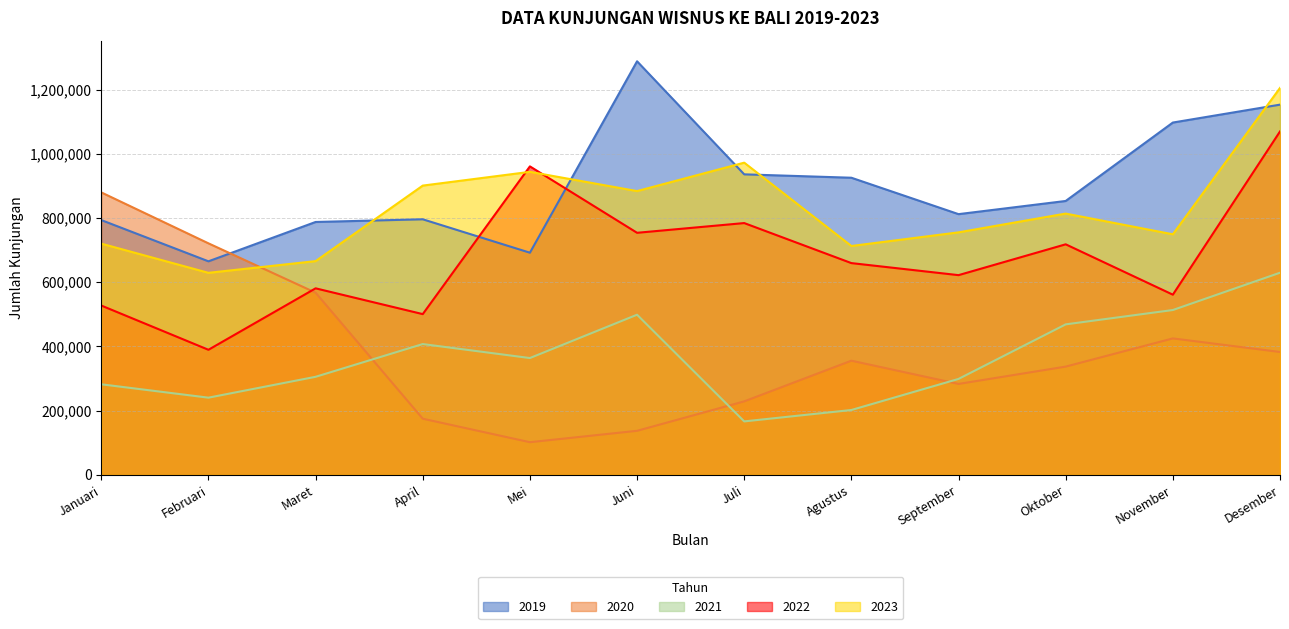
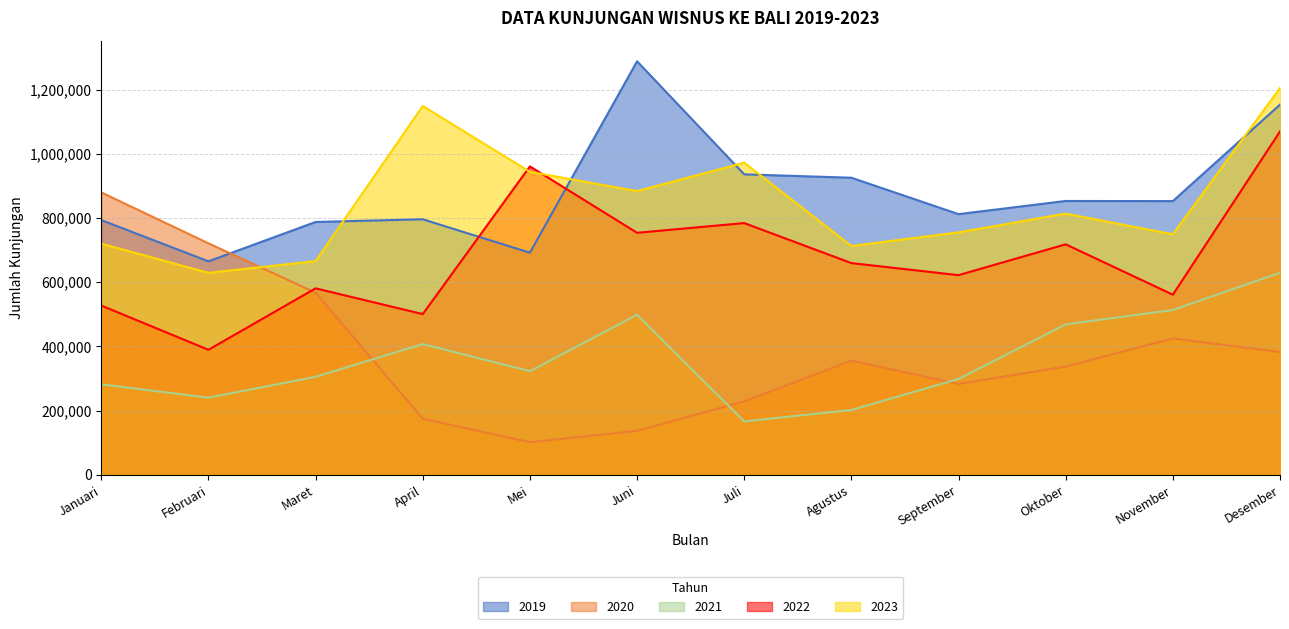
  {
    "2019": {
      "Januari": "790,000",
      "Februari": "670,000",
      "Maret": "790,000",
      "April": "800,000",
      "Mei": "690,000",
      "Juni": "1,290,000",
      "Juli": "940,000",
      "Agustus": "930,000",
      "September": "810,000",
      "Oktober": "850,000",
-     "November": "1,100,000",
+     "November": "850,000",
      "Desember": "1,150,000"
    },
    "2020": {
      "Januari": "880,000",
      "Februari": "720,000",
      "Maret": "570,000",
      "April": "180,000",
      "Mei": "100,000",
      "Juni": "140,000",
      "Juli": "230,000",
      "Agustus": "360,000",
      "September": "280,000",
      "Oktober": "340,000",
      "November": "430,000",
      "Desember": "380,000"
    },
    "2021": {
      "Januari": "280,000",
      "Februari": "240,000",
      "Maret": "310,000",
      "April": "410,000",
-     "Mei": "360,000",
+     "Mei": "320,000",
      "Juni": "500,000",
      "Juli": "170,000",
      "Agustus": "200,000",
      "September": "300,000",
      "Oktober": "470,000",
      "November": "510,000",
      "Desember": "630,000"
    },
    "2022": {
      "Januari": "530,000",
      "Februari": "390,000",
      "Maret": "580,000",
      "April": "500,000",
      "Mei": "960,000",
      "Juni": "750,000",
      "Juli": "780,000",
      "Agustus": "660,000",
      "September": "620,000",
      "Oktober": "720,000",
      "November": "560,000",
      "Desember": "1,070,000"
    },
    "2023": {
      "Januari": "720,000",
      "Februari": "630,000",
      "Maret": "670,000",
-     "April": "900,000",
+     "April": "1,150,000",
      "Mei": "940,000",
      "Juni": "880,000",
      "Juli": "970,000",
      "Agustus": "710,000",
      "September": "760,000",
      "Oktober": "810,000",
      "November": "750,000",
      "Desember": "1,200,000"
    }
  }
